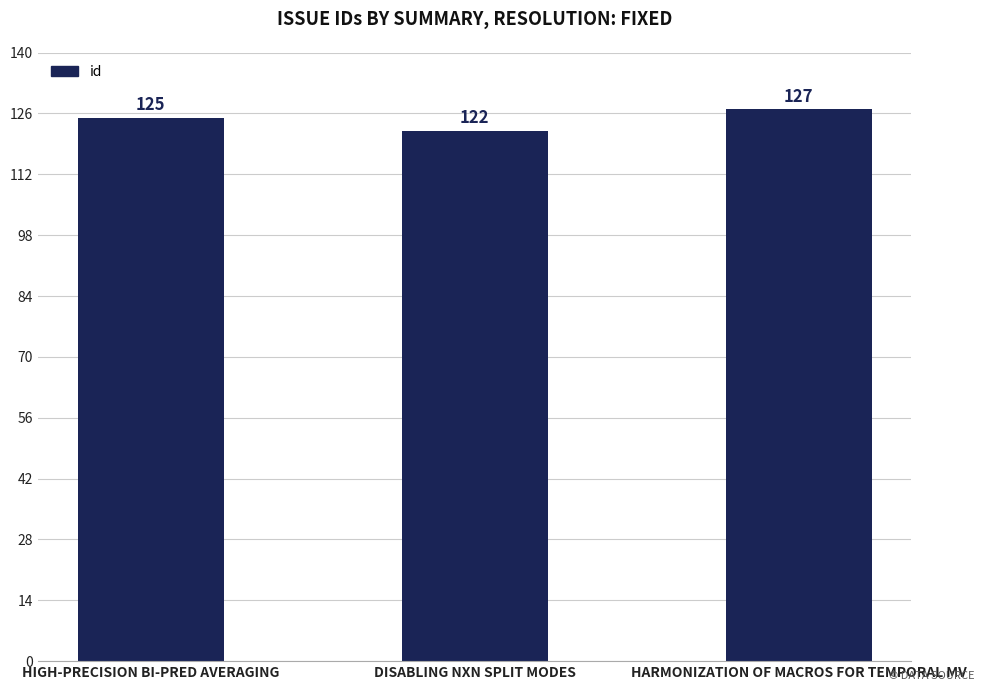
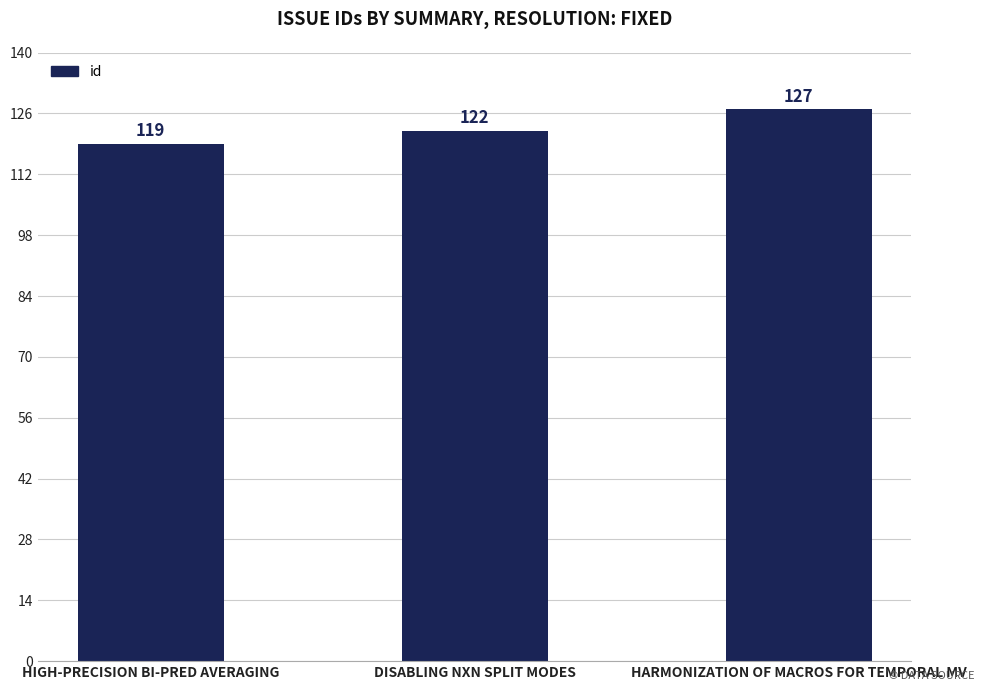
  {
-   "HIGH-PRECISION BI-PRED AVERAGING": 125,
+   "HIGH-PRECISION BI-PRED AVERAGING": 119,
    "DISABLING NXN SPLIT MODES": 122,
    "HARMONIZATION OF MACROS FOR TEMPORAL MV": 127
  }
